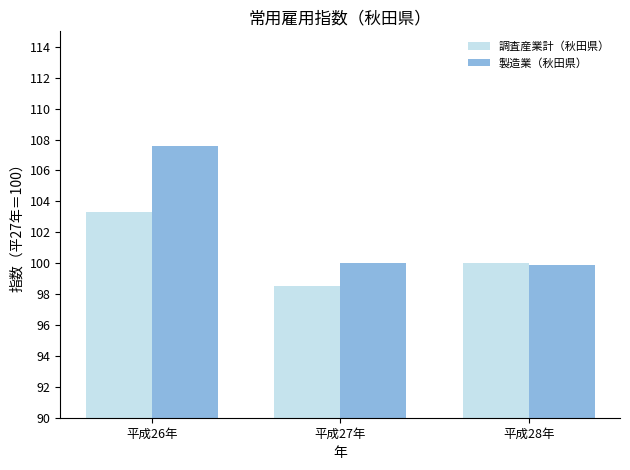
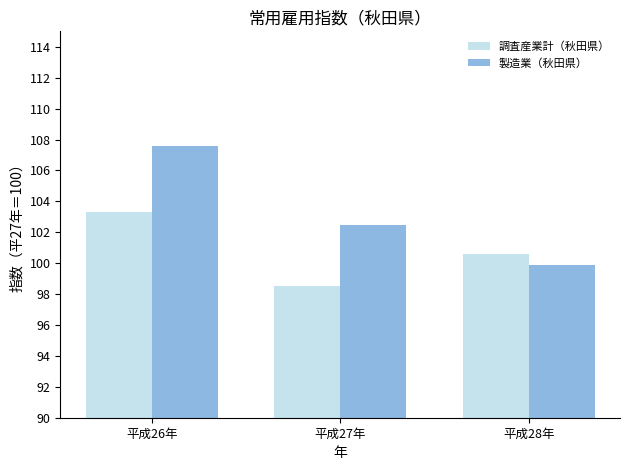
  {
    "調査産業計（秋田県）": {
      "平成26年": 103.3,
      "平成27年": 98.5,
-     "平成28年": 100.0
+     "平成28年": 100.6
    },
    "製造業（秋田県）": {
      "平成26年": 107.6,
-     "平成27年": 100.0,
+     "平成27年": 102.5,
      "平成28年": 99.9
    }
  }
